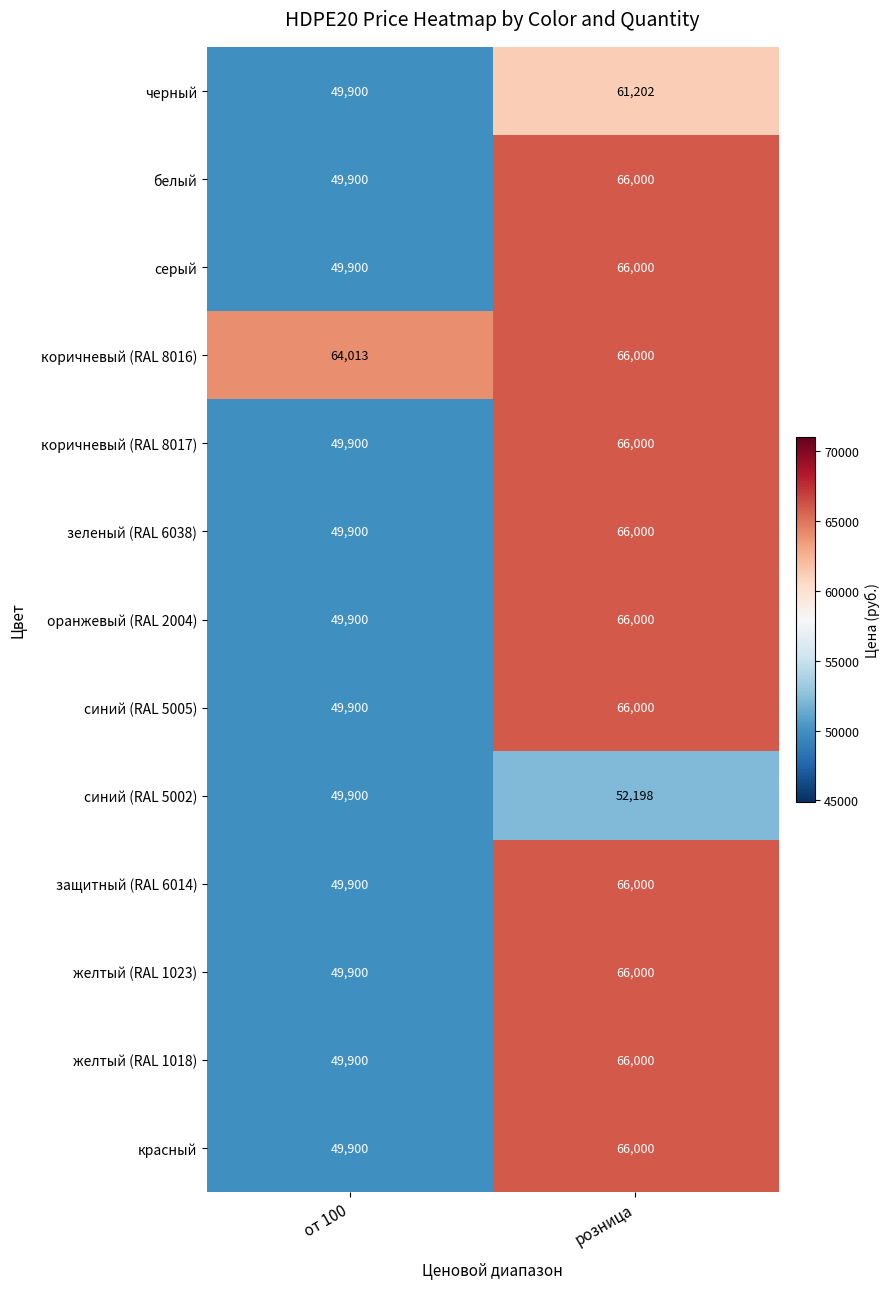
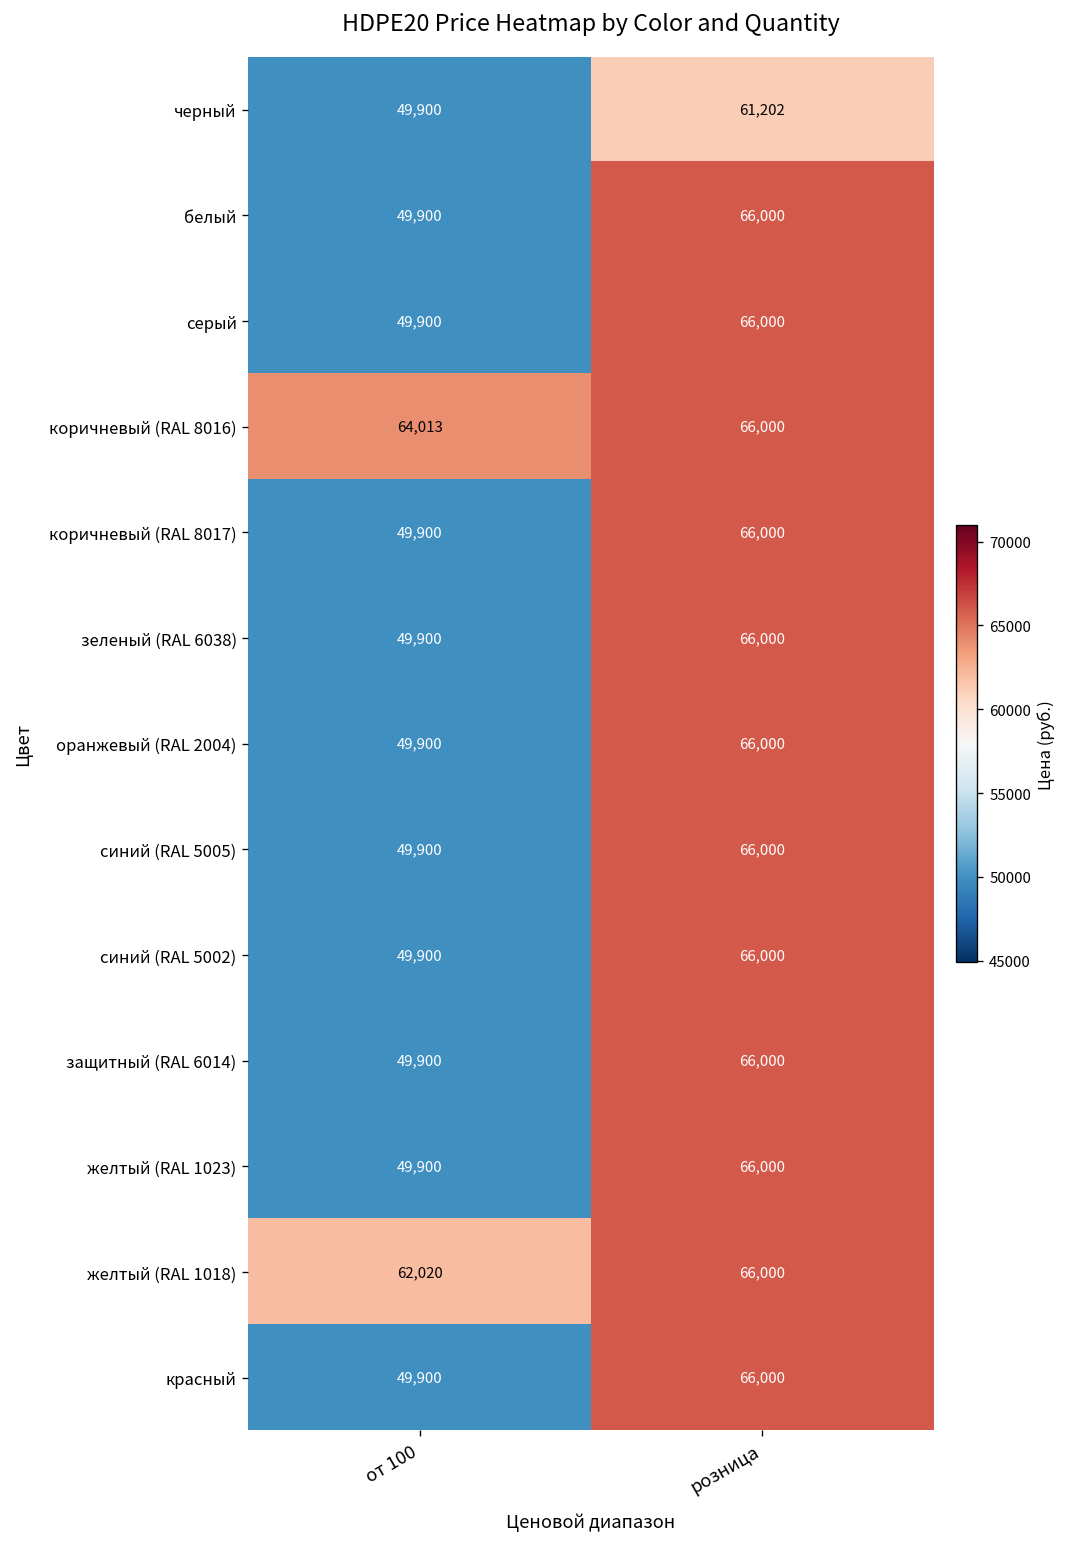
  {
    "черный": {
      "от 100": "49,900",
      "розница": "61,202"
    },
    "белый": {
      "от 100": "49,900",
      "розница": "66,000"
    },
    "серый": {
      "от 100": "49,900",
      "розница": "66,000"
    },
    "коричневый (RAL 8016)": {
      "от 100": "64,013",
      "розница": "66,000"
    },
    "коричневый (RAL 8017)": {
      "от 100": "49,900",
      "розница": "66,000"
    },
    "зеленый (RAL 6038)": {
      "от 100": "49,900",
      "розница": "66,000"
    },
    "оранжевый (RAL 2004)": {
      "от 100": "49,900",
      "розница": "66,000"
    },
    "синий (RAL 5005)": {
      "от 100": "49,900",
      "розница": "66,000"
    },
    "синий (RAL 5002)": {
      "от 100": "49,900",
-     "розница": "52,198"
+     "розница": "66,000"
    },
    "защитный (RAL 6014)": {
      "от 100": "49,900",
      "розница": "66,000"
    },
    "желтый (RAL 1023)": {
      "от 100": "49,900",
      "розница": "66,000"
    },
    "желтый (RAL 1018)": {
-     "от 100": "49,900",
+     "от 100": "62,020",
      "розница": "66,000"
    },
    "красный": {
      "от 100": "49,900",
      "розница": "66,000"
    }
  }
